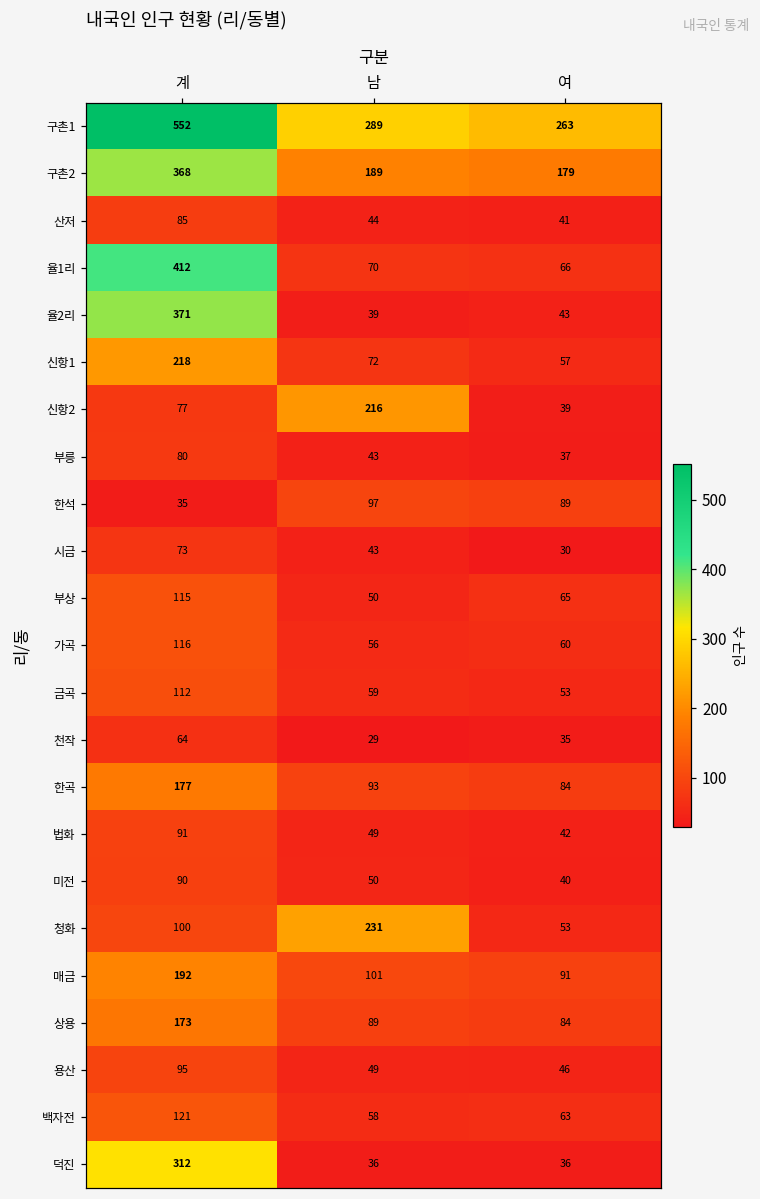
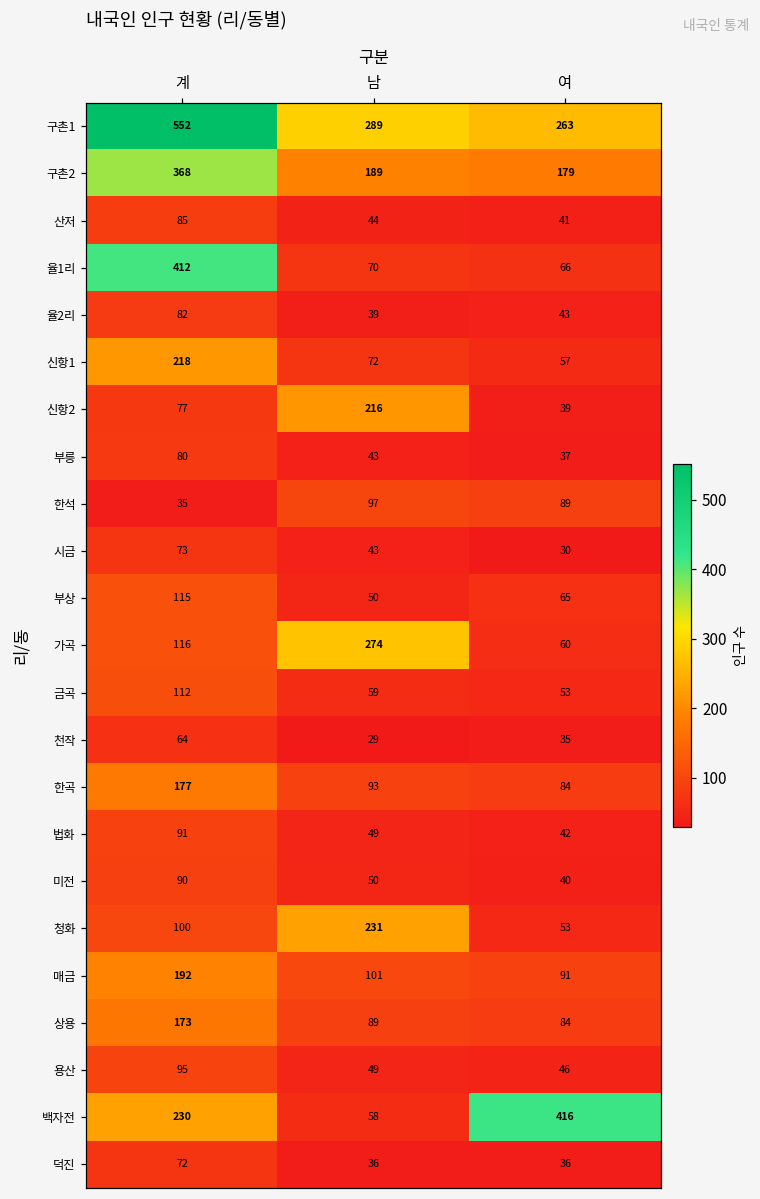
  {
    "구촌1": {
      "계": 552,
      "남": 289,
      "여": 263
    },
    "구촌2": {
      "계": 368,
      "남": 189,
      "여": 179
    },
    "산저": {
      "계": 85,
      "남": 44,
      "여": 41
    },
    "율1리": {
      "계": 412,
      "남": 70,
      "여": 66
    },
    "율2리": {
-     "계": 371,
+     "계": 82,
      "남": 39,
      "여": 43
    },
    "신항1": {
      "계": 218,
      "남": 72,
      "여": 57
    },
    "신항2": {
      "계": 77,
      "남": 216,
      "여": 39
    },
    "부릉": {
      "계": 80,
      "남": 43,
      "여": 37
    },
    "한석": {
      "계": 35,
      "남": 97,
      "여": 89
    },
    "시금": {
      "계": 73,
      "남": 43,
      "여": 30
    },
    "부상": {
      "계": 115,
      "남": 50,
      "여": 65
    },
    "가곡": {
      "계": 116,
-     "남": 56,
+     "남": 274,
      "여": 60
    },
    "금곡": {
      "계": 112,
      "남": 59,
      "여": 53
    },
    "천작": {
      "계": 64,
      "남": 29,
      "여": 35
    },
    "한곡": {
      "계": 177,
      "남": 93,
      "여": 84
    },
    "법화": {
      "계": 91,
      "남": 49,
      "여": 42
    },
    "미전": {
      "계": 90,
      "남": 50,
      "여": 40
    },
    "청화": {
      "계": 100,
      "남": 231,
      "여": 53
    },
    "매금": {
      "계": 192,
      "남": 101,
      "여": 91
    },
    "상용": {
      "계": 173,
      "남": 89,
      "여": 84
    },
    "용산": {
      "계": 95,
      "남": 49,
      "여": 46
    },
    "백자전": {
-     "계": 121,
+     "계": 230,
      "남": 58,
-     "여": 63
+     "여": 416
    },
    "덕진": {
-     "계": 312,
+     "계": 72,
      "남": 36,
      "여": 36
    }
  }
